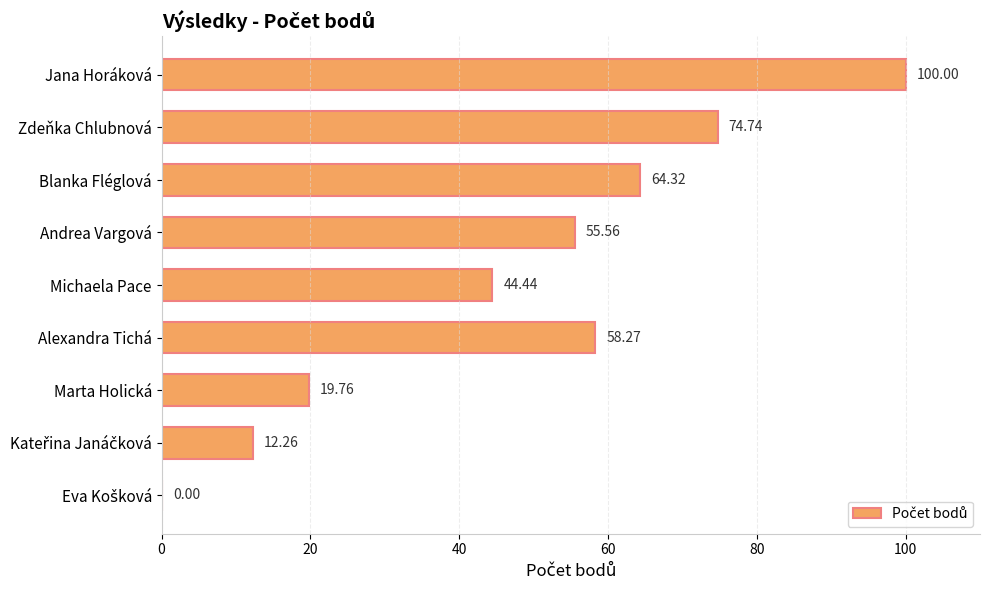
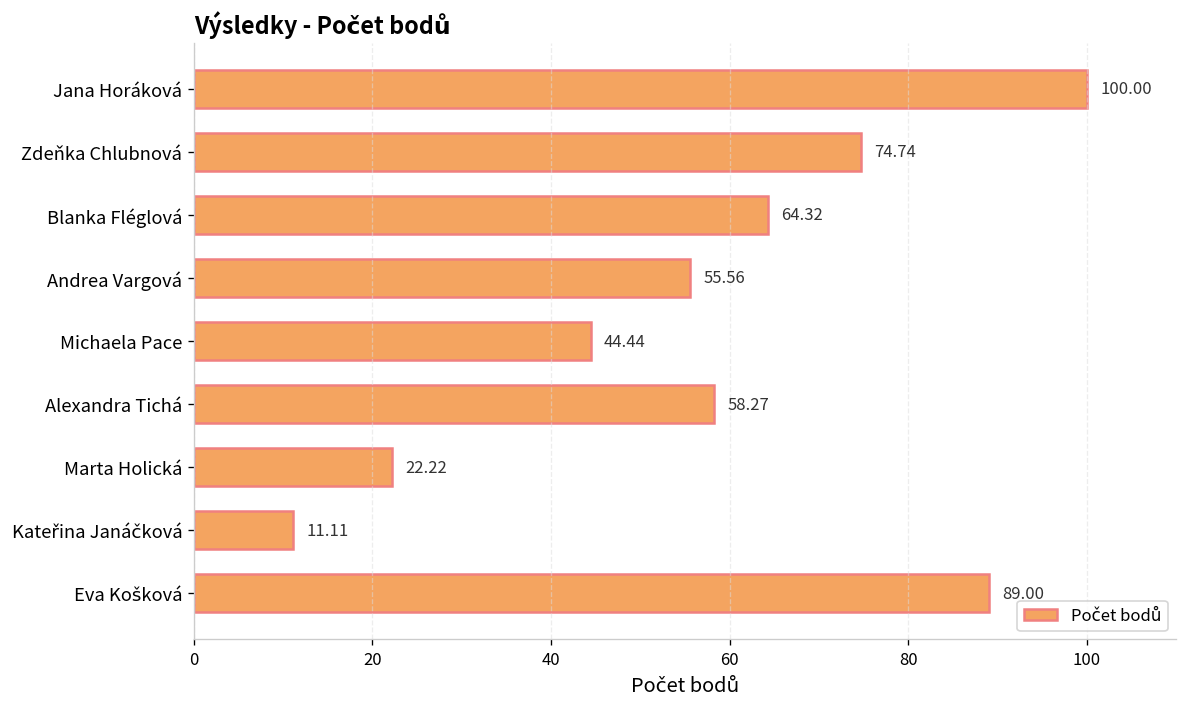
  {
    "Jana Horáková": 100.00,
    "Zdeňka Chlubnová": 74.74,
    "Blanka Fléglová": 64.32,
    "Andrea Vargová": 55.56,
    "Michaela Pace": 44.44,
    "Alexandra Tichá": 58.27,
-   "Marta Holická": 19.76,
-   "Kateřina Janáčková": 12.26,
-   "Eva Košková": 0.00
+   "Marta Holická": 22.22,
+   "Kateřina Janáčková": 11.11,
+   "Eva Košková": 89.00
  }
